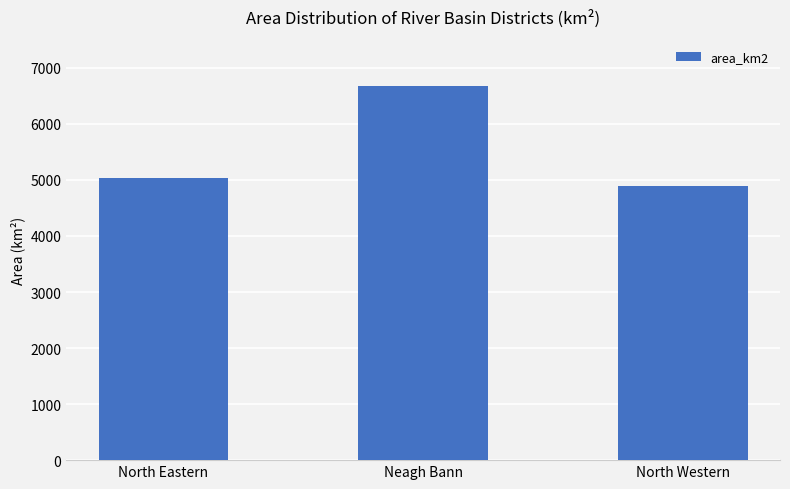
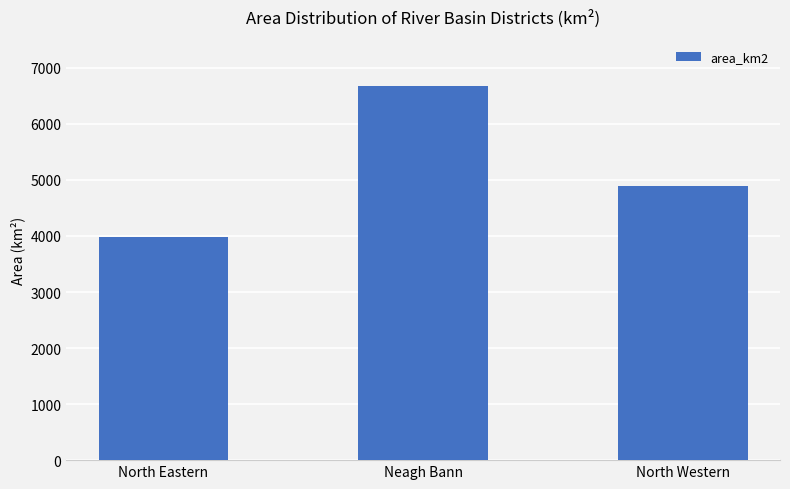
  {
-   "North Eastern": 5000,
+   "North Eastern": 4000,
    "Neagh Bann": 6700,
    "North Western": 4900
  }
